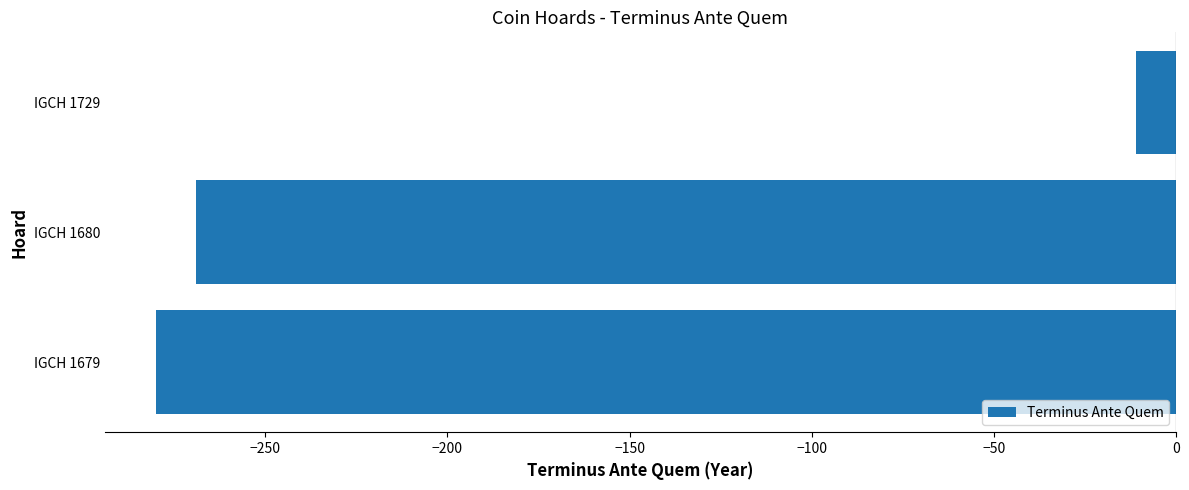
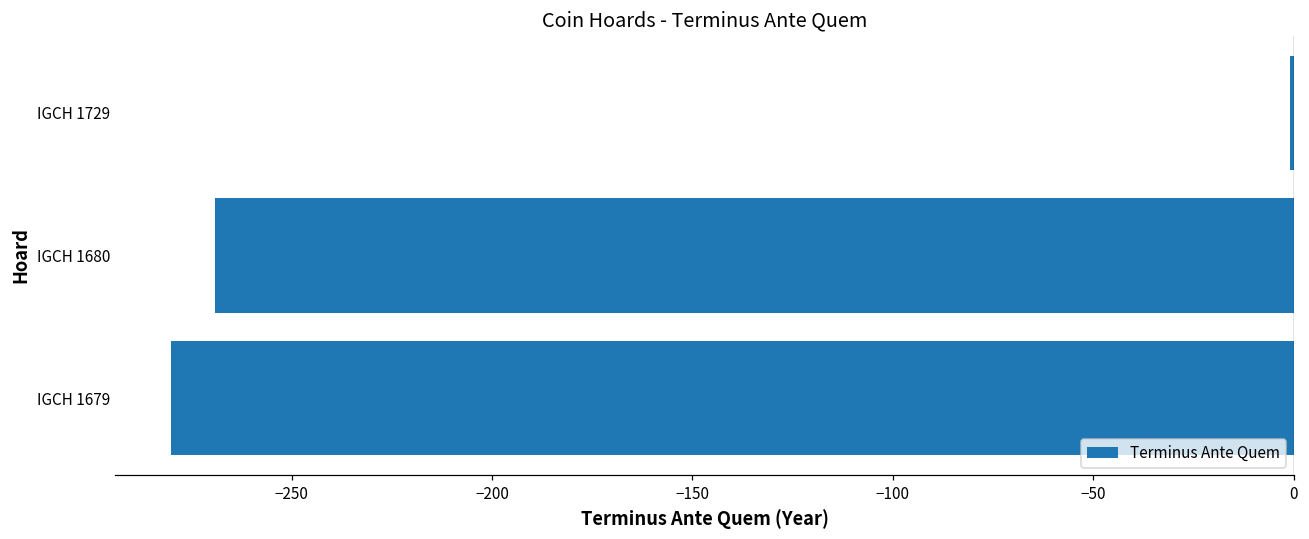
  {
-   "IGCH 1729": -11,
+   "IGCH 1729": -1,
    "IGCH 1680": -269,
    "IGCH 1679": -280
  }
